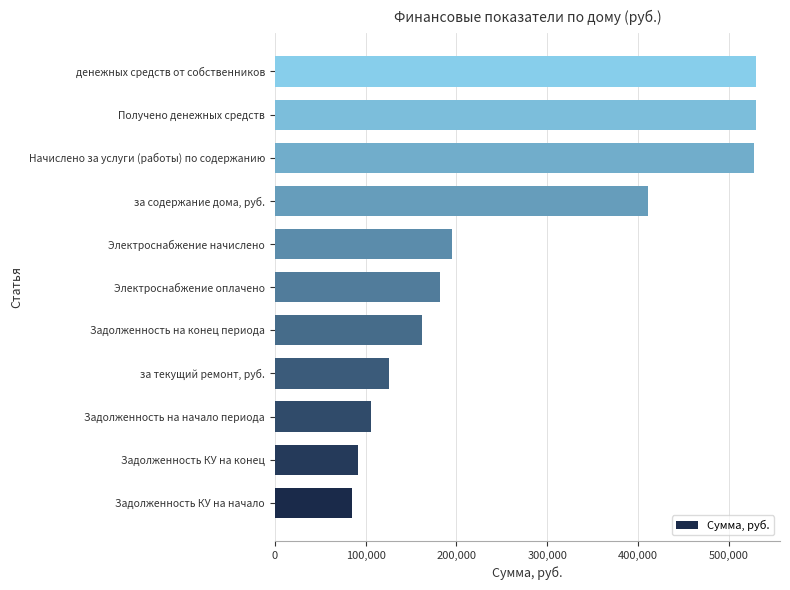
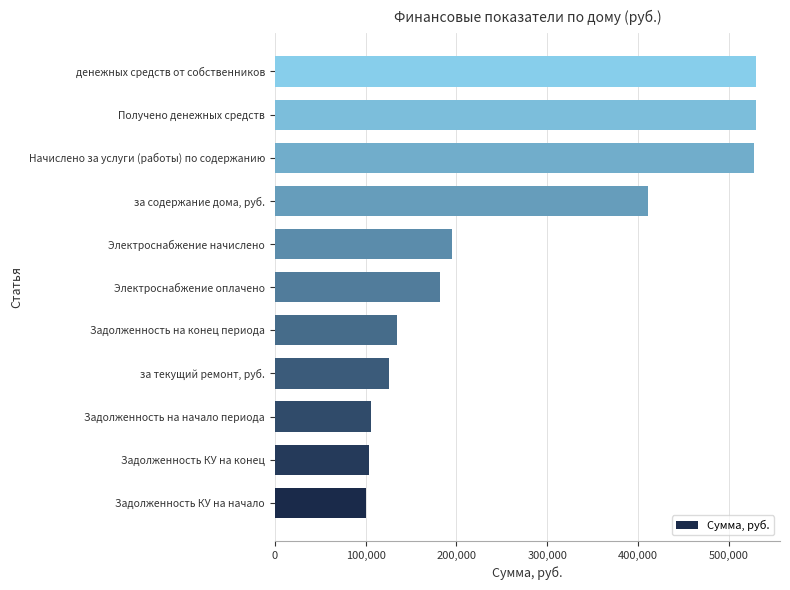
  {
    "денежных средств от собственников": "530,000",
    "Получено денежных средств": "530,000",
    "Начислено за услуги (работы) по содержанию": "530,000",
    "за содержание дома, руб.": "410,000",
    "Электроснабжение начислено": "190,000",
    "Электроснабжение оплачено": "180,000",
-   "Задолженность на конец периода": "160,000",
+   "Задолженность на конец периода": "130,000",
    "за текущий ремонт, руб.": "130,000",
    "Задолженность на начало периода": "110,000",
-   "Задолженность КУ на конец": "90,000",
-   "Задолженность КУ на начало": "90,000"
+   "Задолженность КУ на конец": "100,000",
+   "Задолженность КУ на начало": "100,000"
  }
